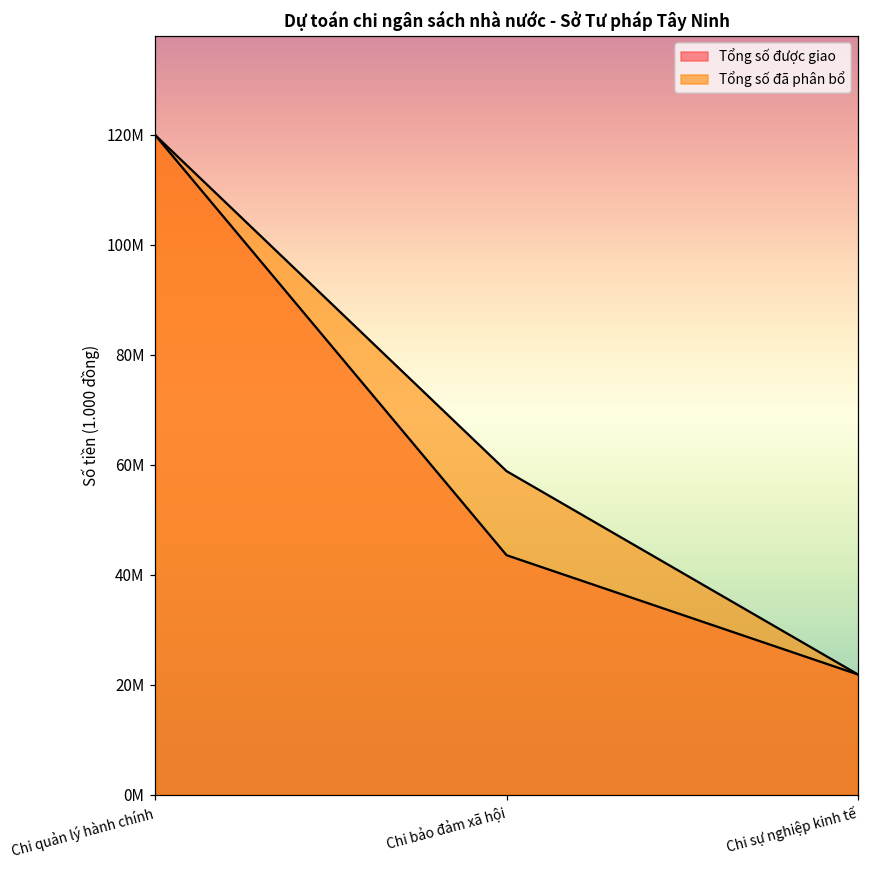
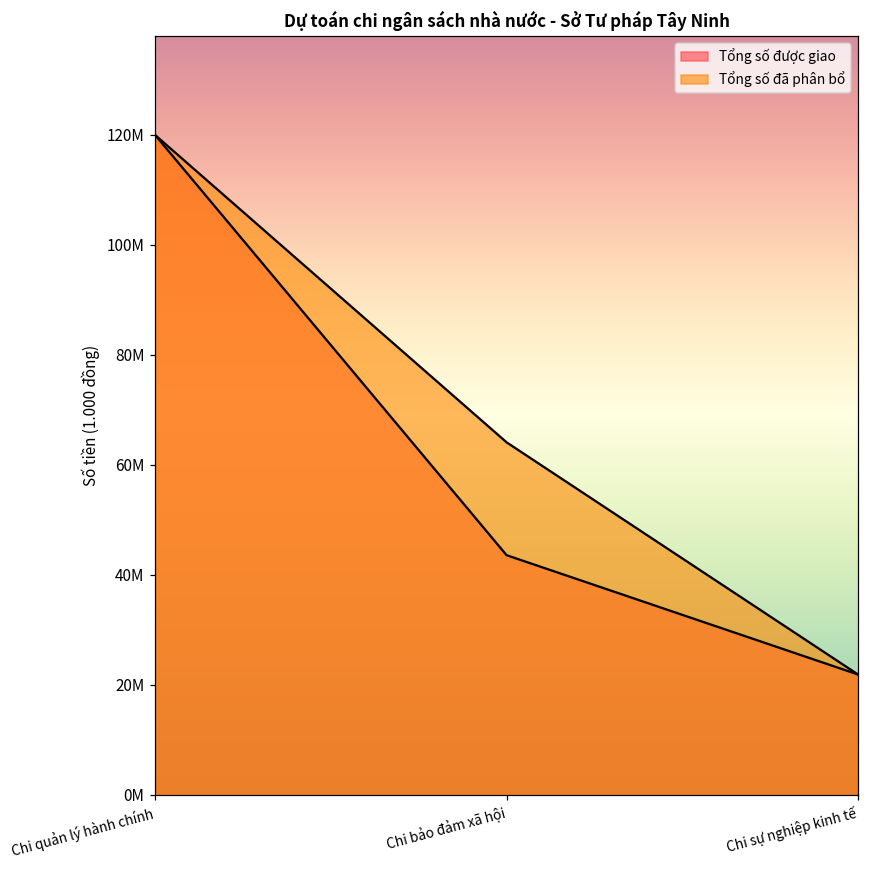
  {
    "Tổng số được giao": {
      "Chi bảo đảm xã hội": 44000000
    },
    "Tổng số đã phân bổ": {
-     "Chi bảo đảm xã hội": 59000000
+     "Chi bảo đảm xã hội": 64000000
    }
  }
